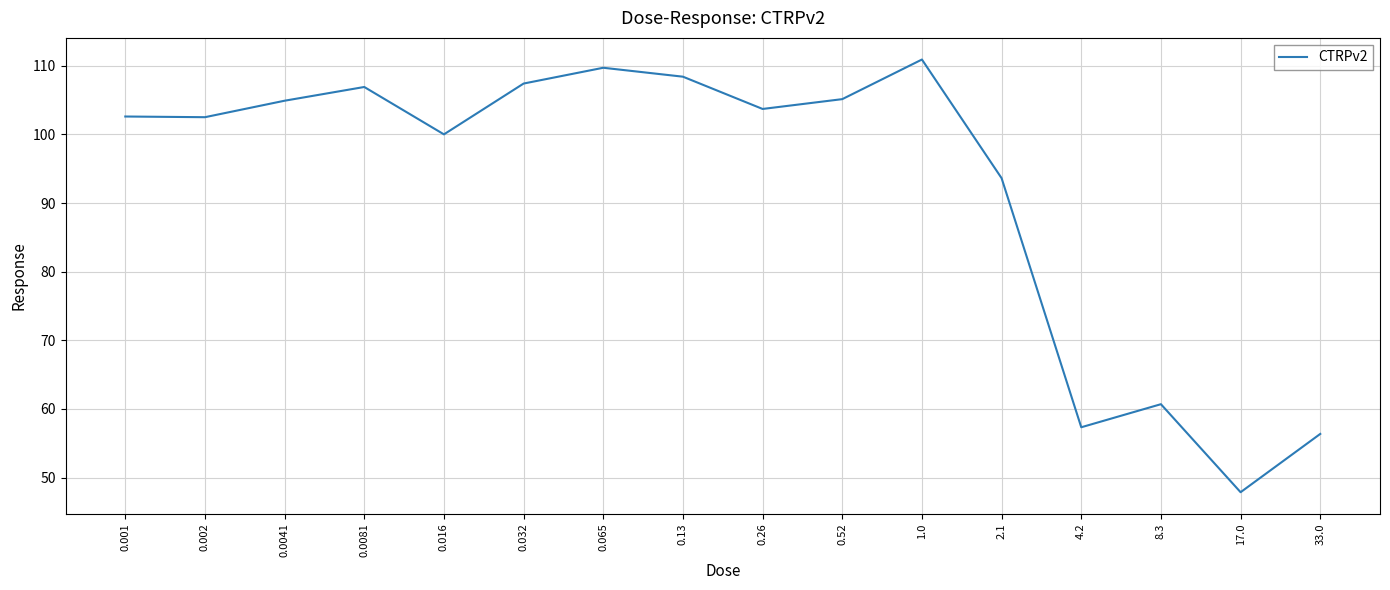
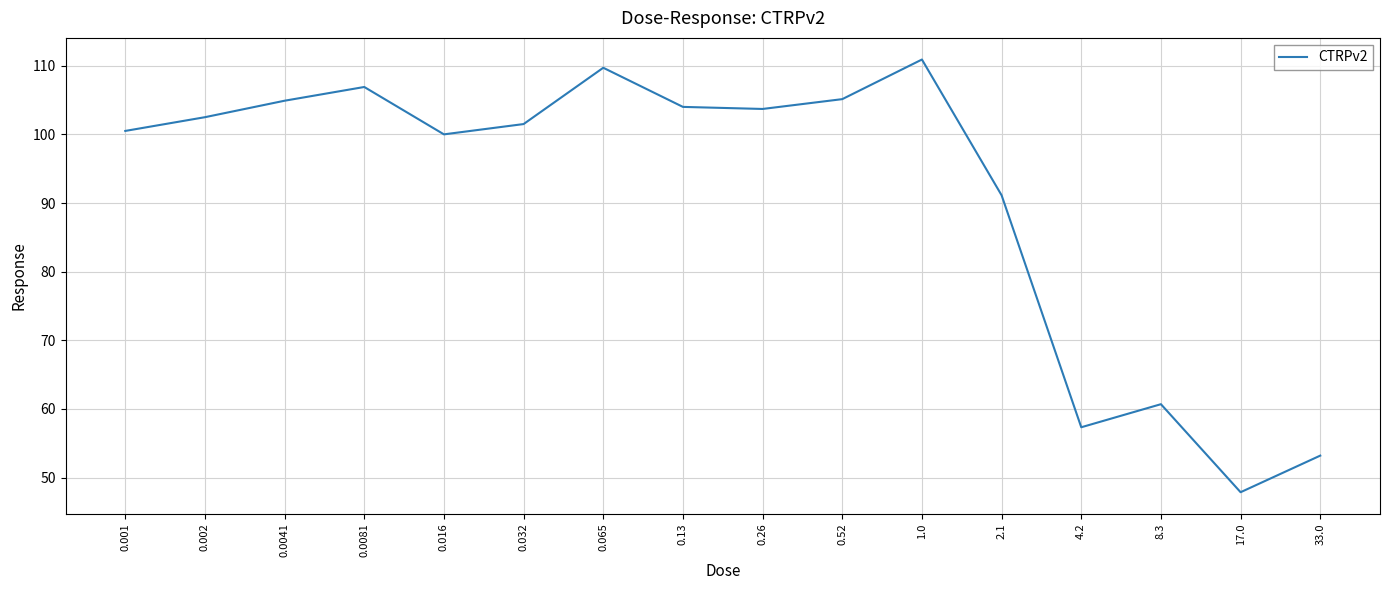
  {
-   "0.001": 103,
+   "0.001": 101,
    "0.002": 103,
    "0.0041": 105,
    "0.0081": 107,
    "0.016": 100,
-   "0.032": 107,
+   "0.032": 102,
    "0.065": 110,
-   "0.13": 108,
+   "0.13": 104,
    "0.26": 104,
    "0.52": 105,
    "1.0": 111,
-   "2.1": 94,
+   "2.1": 91,
    "4.2": 57,
    "8.3": 61,
    "17.0": 48,
-   "33.0": 56
+   "33.0": 53
  }
